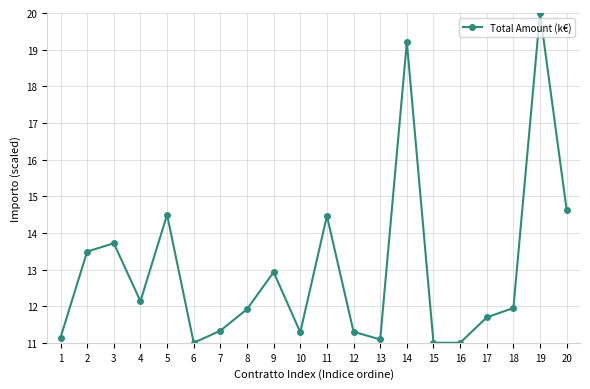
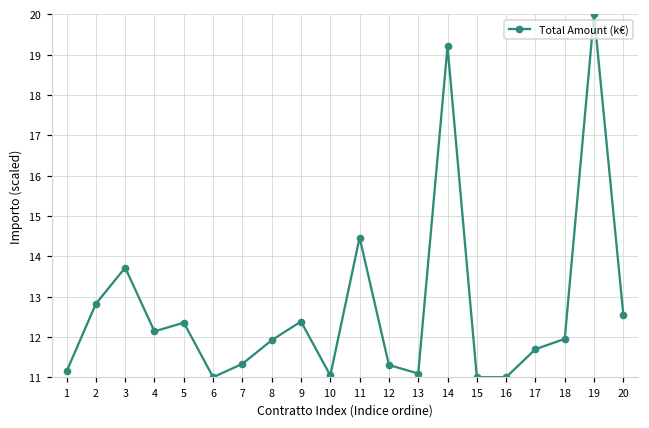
  {
    "1": 11.1,
-   "2": 13.5,
+   "2": 12.8,
    "3": 13.7,
    "4": 12.1,
-   "5": 14.5,
+   "5": 12.4,
    "6": 11.0,
    "7": 11.3,
    "8": 11.9,
-   "9": 12.9,
-   "10": 11.3,
+   "9": 12.4,
+   "10": 11.0,
    "11": 14.5,
    "12": 11.3,
    "13": 11.1,
    "14": 19.2,
    "15": 11.0,
    "16": 11.0,
    "17": 11.7,
    "18": 12.0,
    "19": 20.0,
-   "20": 14.6
+   "20": 12.5
  }
